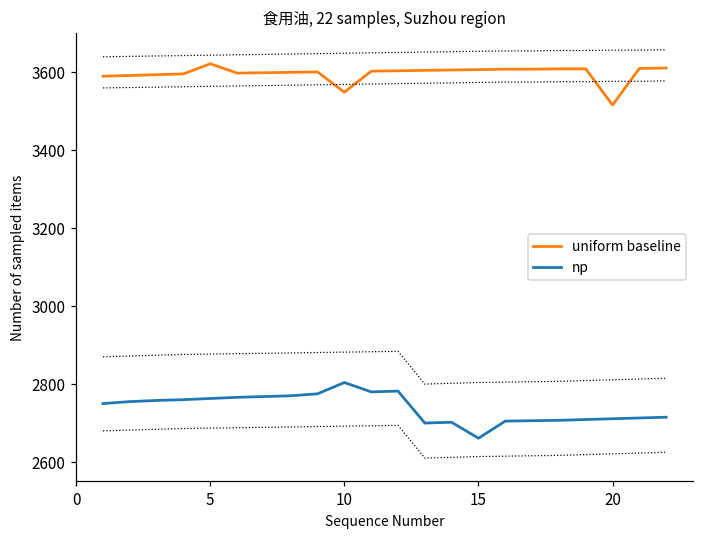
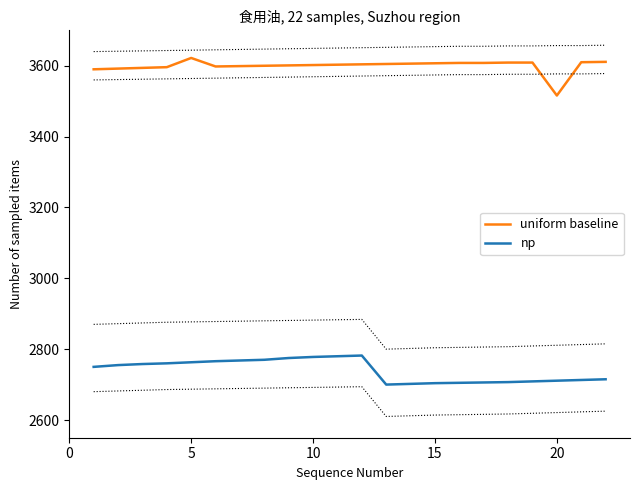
  {
    "uniform baseline": {
      "5": 3620,
-     "10": 3550,
+     "10": 3600,
      "15": 3610,
      "20": 3520
    },
    "np": {
      "5": 2760,
-     "10": 2800,
-     "15": 2660,
+     "10": 2780,
+     "15": 2700,
      "20": 2710
    }
  }
